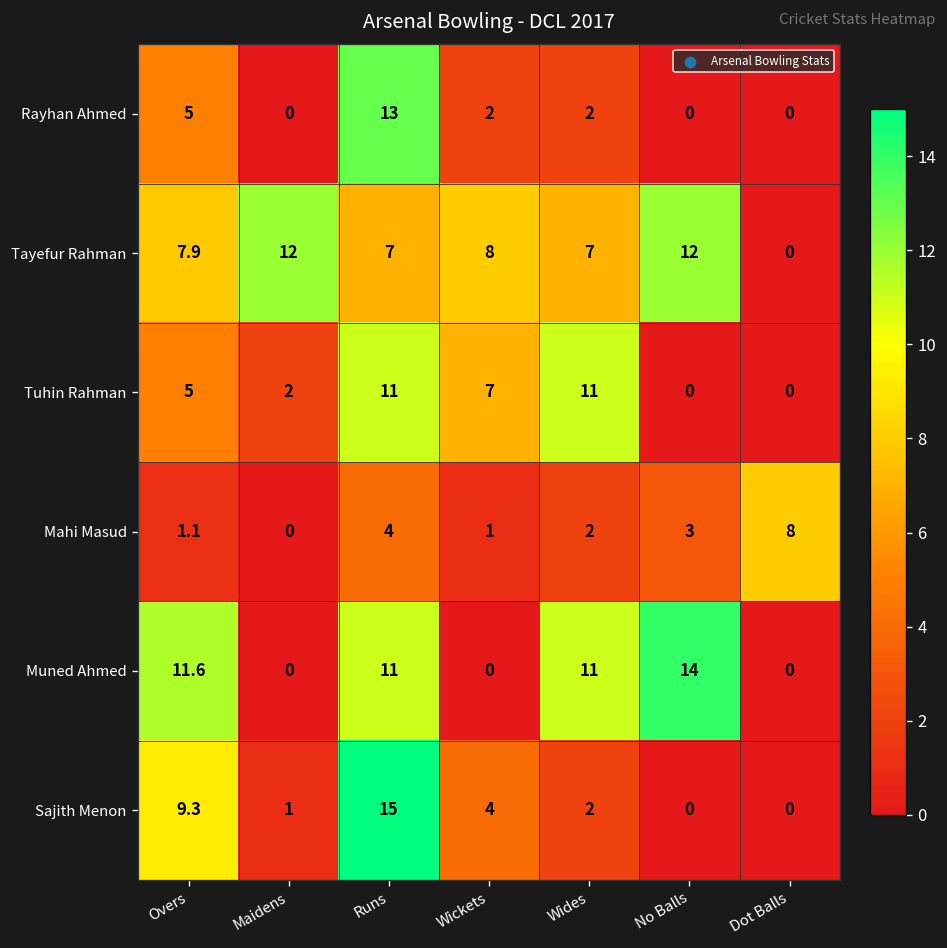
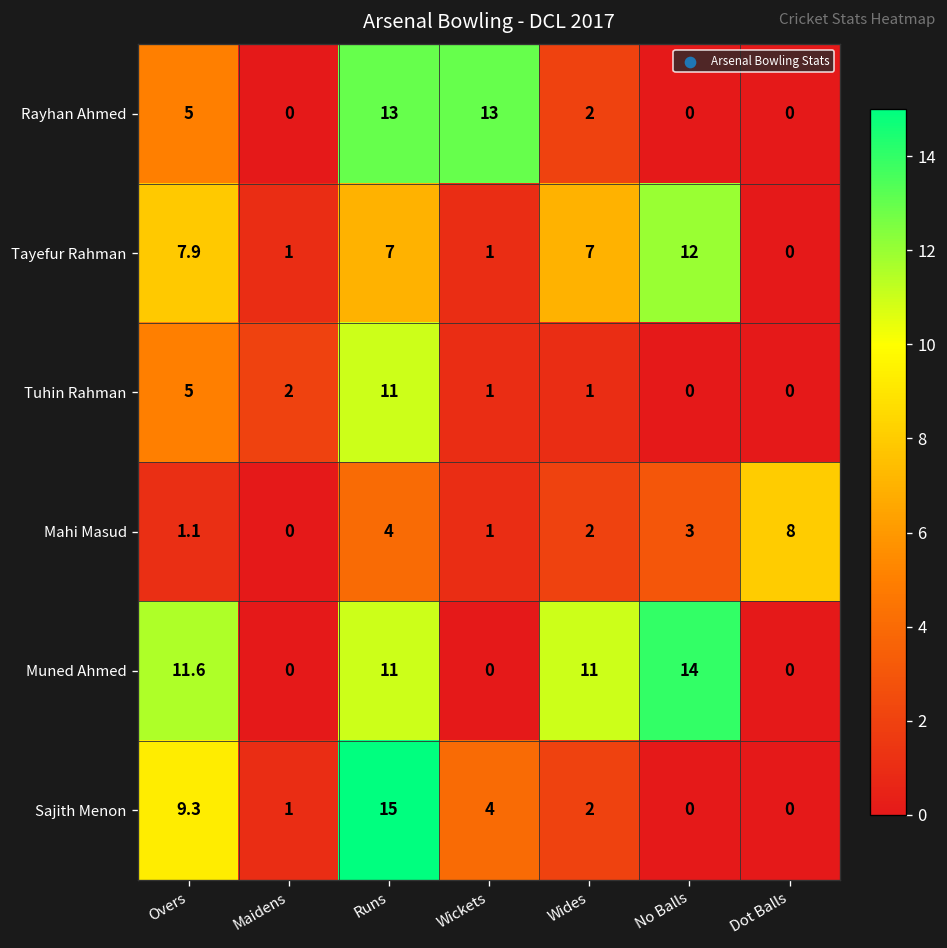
  {
    "Rayhan Ahmed": {
      "Overs": 5,
      "Maidens": 0,
      "Runs": 13,
-     "Wickets": 2,
+     "Wickets": 13,
      "Wides": 2,
      "No Balls": 0,
      "Dot Balls": 0
    },
    "Tayefur Rahman": {
      "Overs": 7.9,
-     "Maidens": 12,
+     "Maidens": 1,
      "Runs": 7,
-     "Wickets": 8,
+     "Wickets": 1,
      "Wides": 7,
      "No Balls": 12,
      "Dot Balls": 0
    },
    "Tuhin Rahman": {
      "Overs": 5,
      "Maidens": 2,
      "Runs": 11,
-     "Wickets": 7,
-     "Wides": 11,
+     "Wickets": 1,
+     "Wides": 1,
      "No Balls": 0,
      "Dot Balls": 0
    },
    "Mahi Masud": {
      "Overs": 1.1,
      "Maidens": 0,
      "Runs": 4,
      "Wickets": 1,
      "Wides": 2,
      "No Balls": 3,
      "Dot Balls": 8
    },
    "Muned Ahmed": {
      "Overs": 11.6,
      "Maidens": 0,
      "Runs": 11,
      "Wickets": 0,
      "Wides": 11,
      "No Balls": 14,
      "Dot Balls": 0
    },
    "Sajith Menon": {
      "Overs": 9.3,
      "Maidens": 1,
      "Runs": 15,
      "Wickets": 4,
      "Wides": 2,
      "No Balls": 0,
      "Dot Balls": 0
    }
  }
